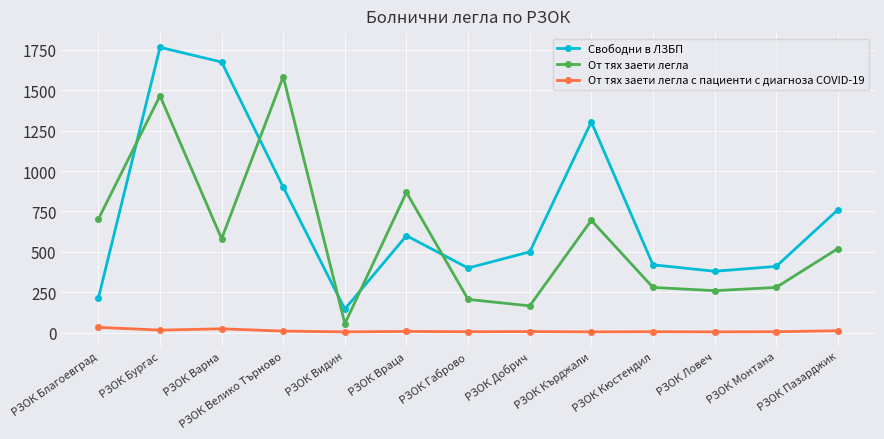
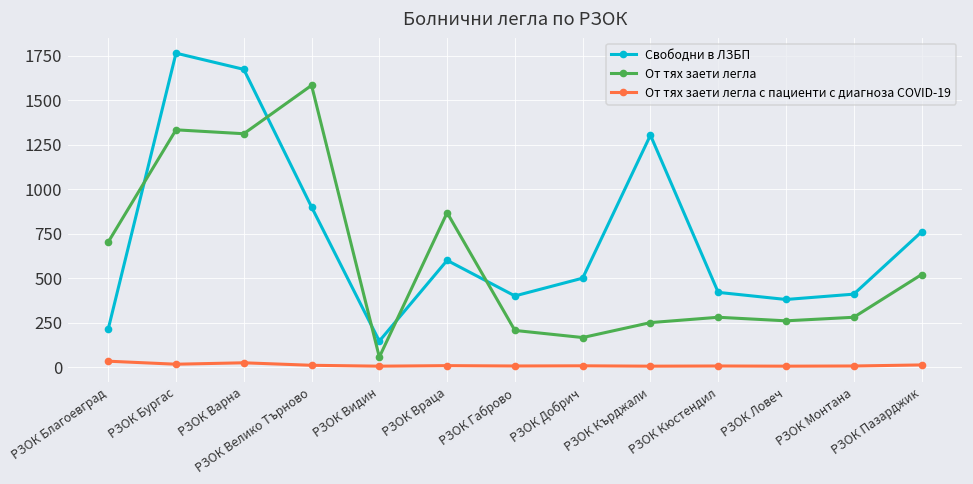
  {
    "Свободни в ЛЗБП": {
      "РЗОК Благоевград": 210,
      "РЗОК Бургас": 1770,
      "РЗОК Варна": 1670,
      "РЗОК Велико Търново": 900,
      "РЗОК Видин": 150,
      "РЗОК Враца": 600,
      "РЗОК Габрово": 400,
      "РЗОК Добрич": 500,
      "РЗОК Кърджали": 1300,
      "РЗОК Кюстендил": 420,
      "РЗОК Ловеч": 380,
      "РЗОК Монтана": 410,
      "РЗОК Пазарджик": 760
    },
    "От тях заети легла": {
      "РЗОК Благоевград": 700,
-     "РЗОК Бургас": 1470,
-     "РЗОК Варна": 580,
+     "РЗОК Бургас": 1330,
+     "РЗОК Варна": 1310,
      "РЗОК Велико Търново": 1580,
      "РЗОК Видин": 60,
      "РЗОК Враца": 870,
      "РЗОК Габрово": 210,
      "РЗОК Добрич": 170,
-     "РЗОК Кърджали": 700,
+     "РЗОК Кърджали": 250,
      "РЗОК Кюстендил": 280,
      "РЗОК Ловеч": 260,
      "РЗОК Монтана": 280,
      "РЗОК Пазарджик": 520
    },
    "От тях заети легла с пациенти с диагноза COVID-19": {
      "РЗОК Благоевград": 30,
      "РЗОК Бургас": 20,
      "РЗОК Варна": 20,
      "РЗОК Велико Търново": 10,
      "РЗОК Видин": 10,
      "РЗОК Враца": 10,
      "РЗОК Габрово": 10,
      "РЗОК Добрич": 10,
      "РЗОК Кърджали": 10,
      "РЗОК Кюстендил": 10,
      "РЗОК Ловеч": 10,
      "РЗОК Монтана": 10,
      "РЗОК Пазарджик": 10
    }
  }
